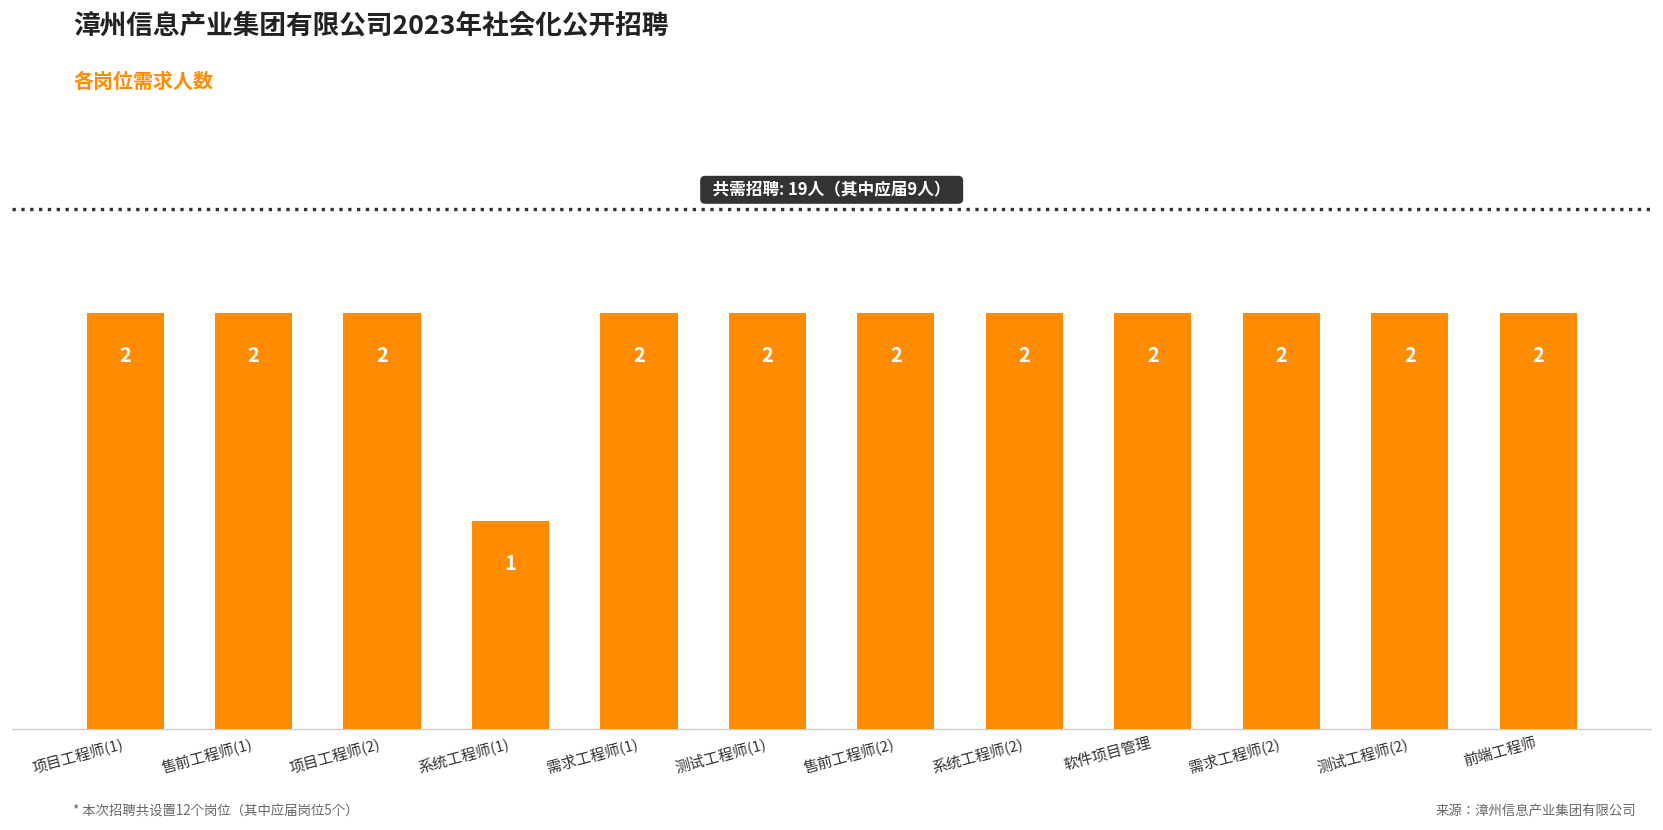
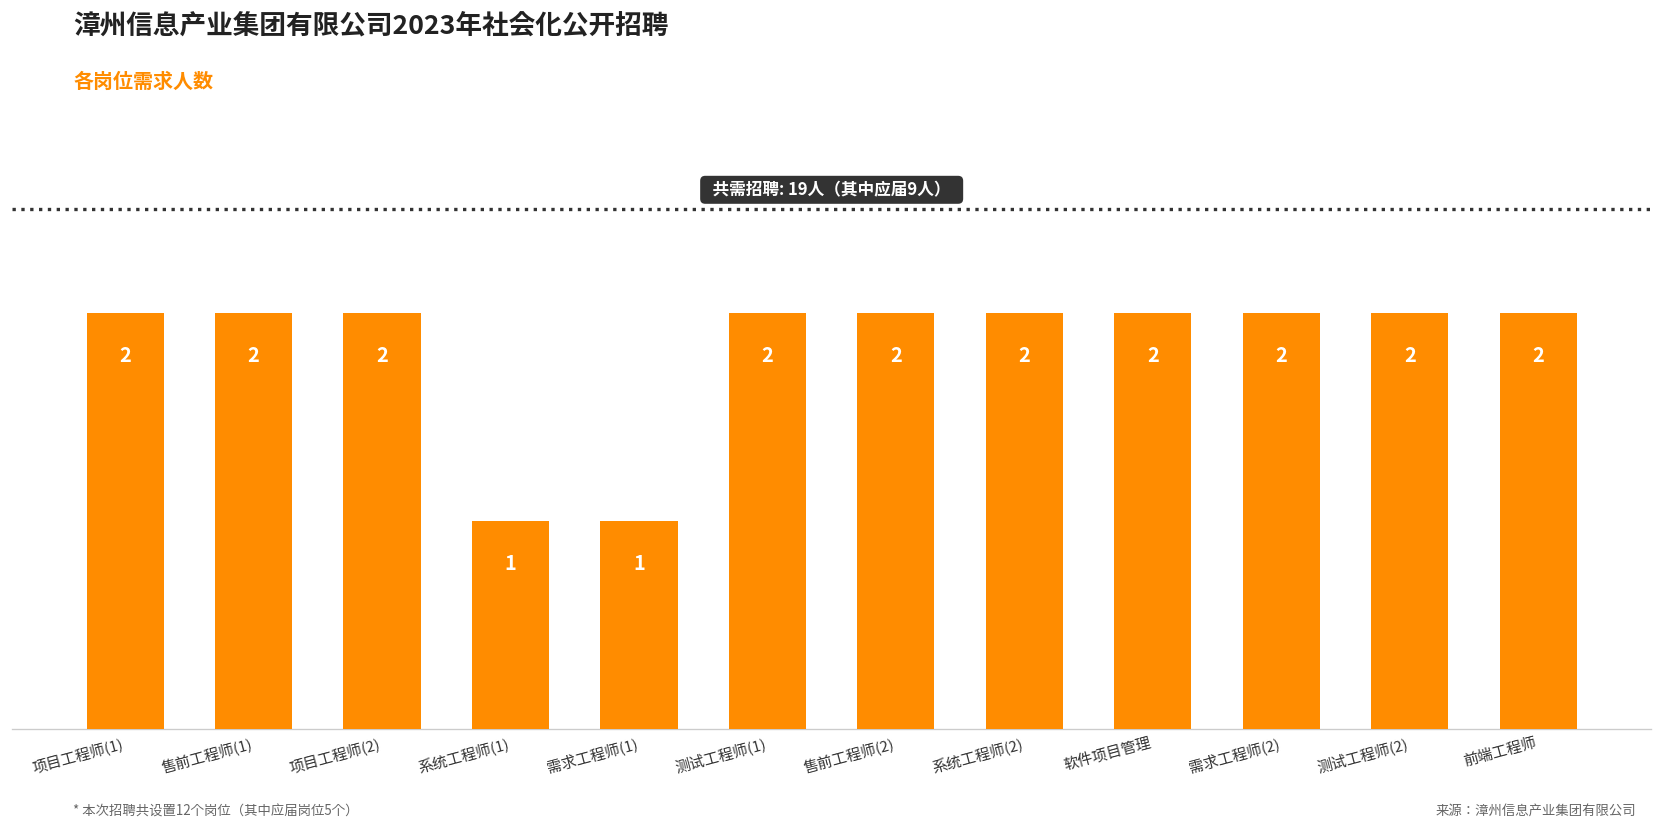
  {
    "项目工程师(1)": 2,
    "售前工程师(1)": 2,
    "项目工程师(2)": 2,
    "系统工程师(1)": 1,
-   "需求工程师(1)": 2,
+   "需求工程师(1)": 1,
    "测试工程师(1)": 2,
    "售前工程师(2)": 2,
    "系统工程师(2)": 2,
    "软件项目管理": 2,
    "需求工程师(2)": 2,
    "测试工程师(2)": 2,
    "前端工程师": 2
  }
